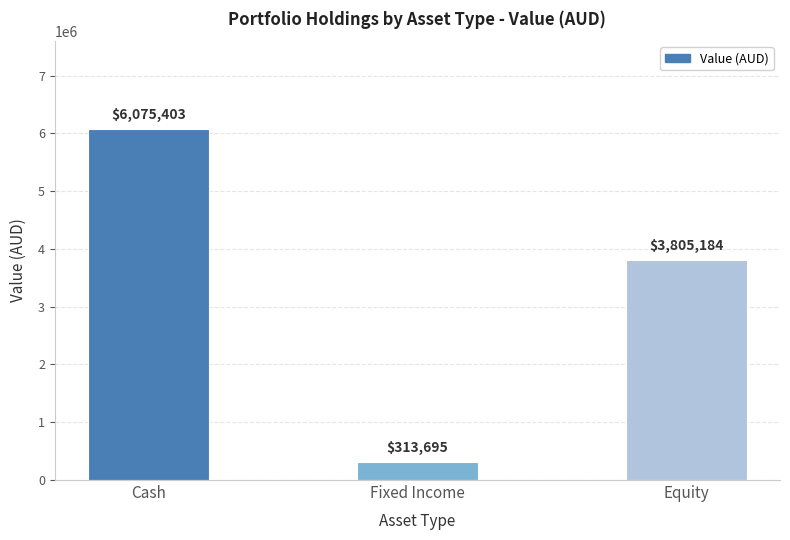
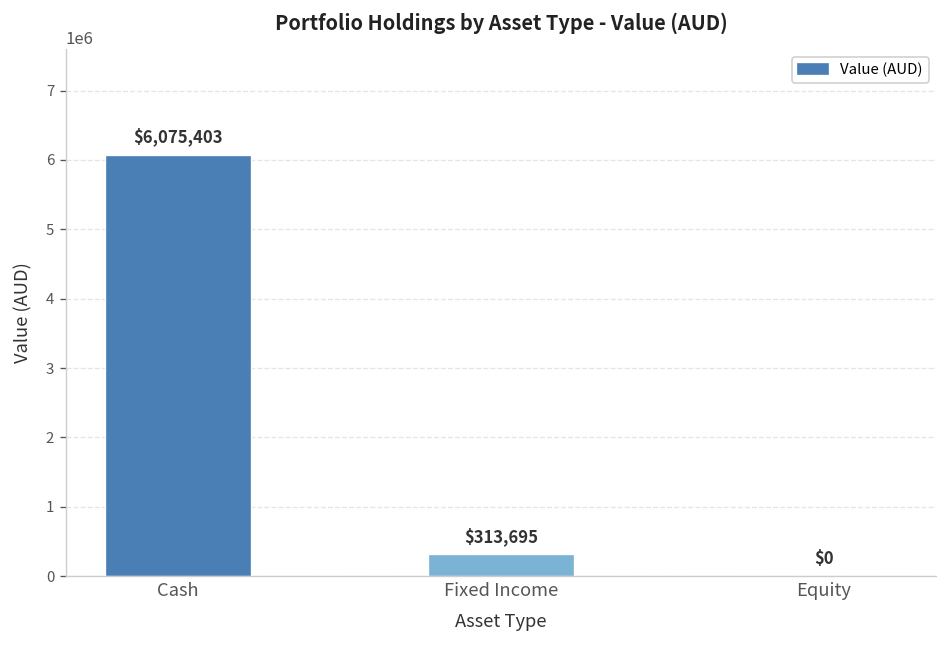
  {
    "Cash": "$6,075,403",
    "Fixed Income": "$313,695",
-   "Equity": "$3,805,184"
+   "Equity": "$0"
  }
